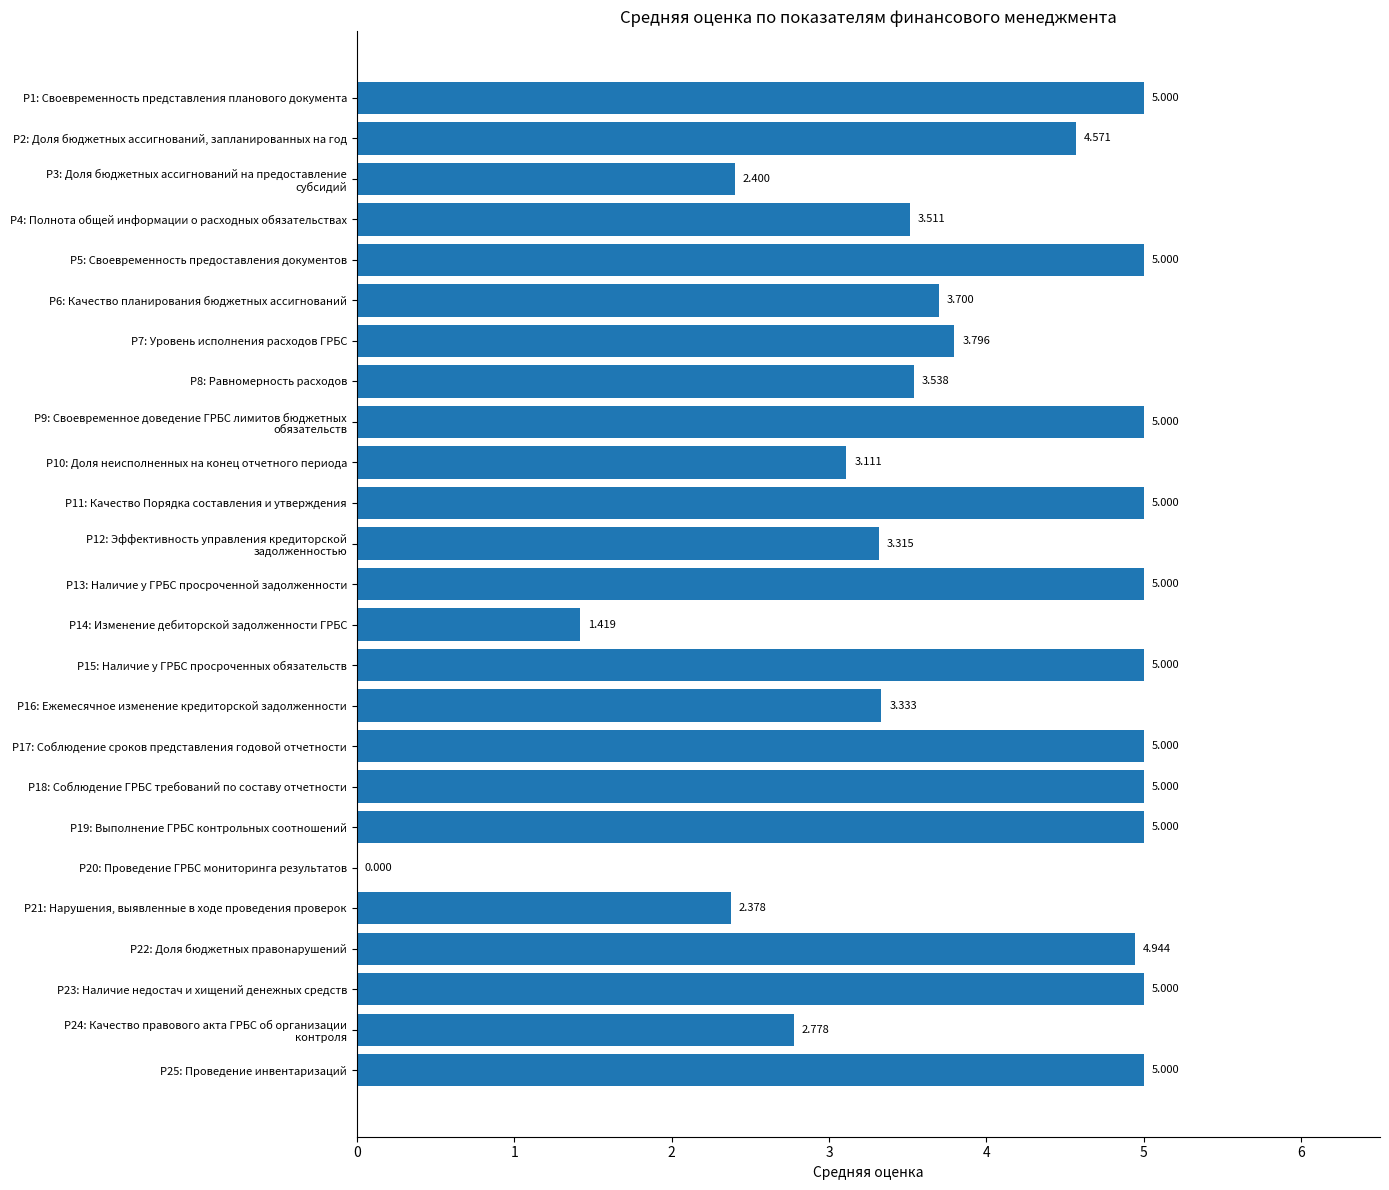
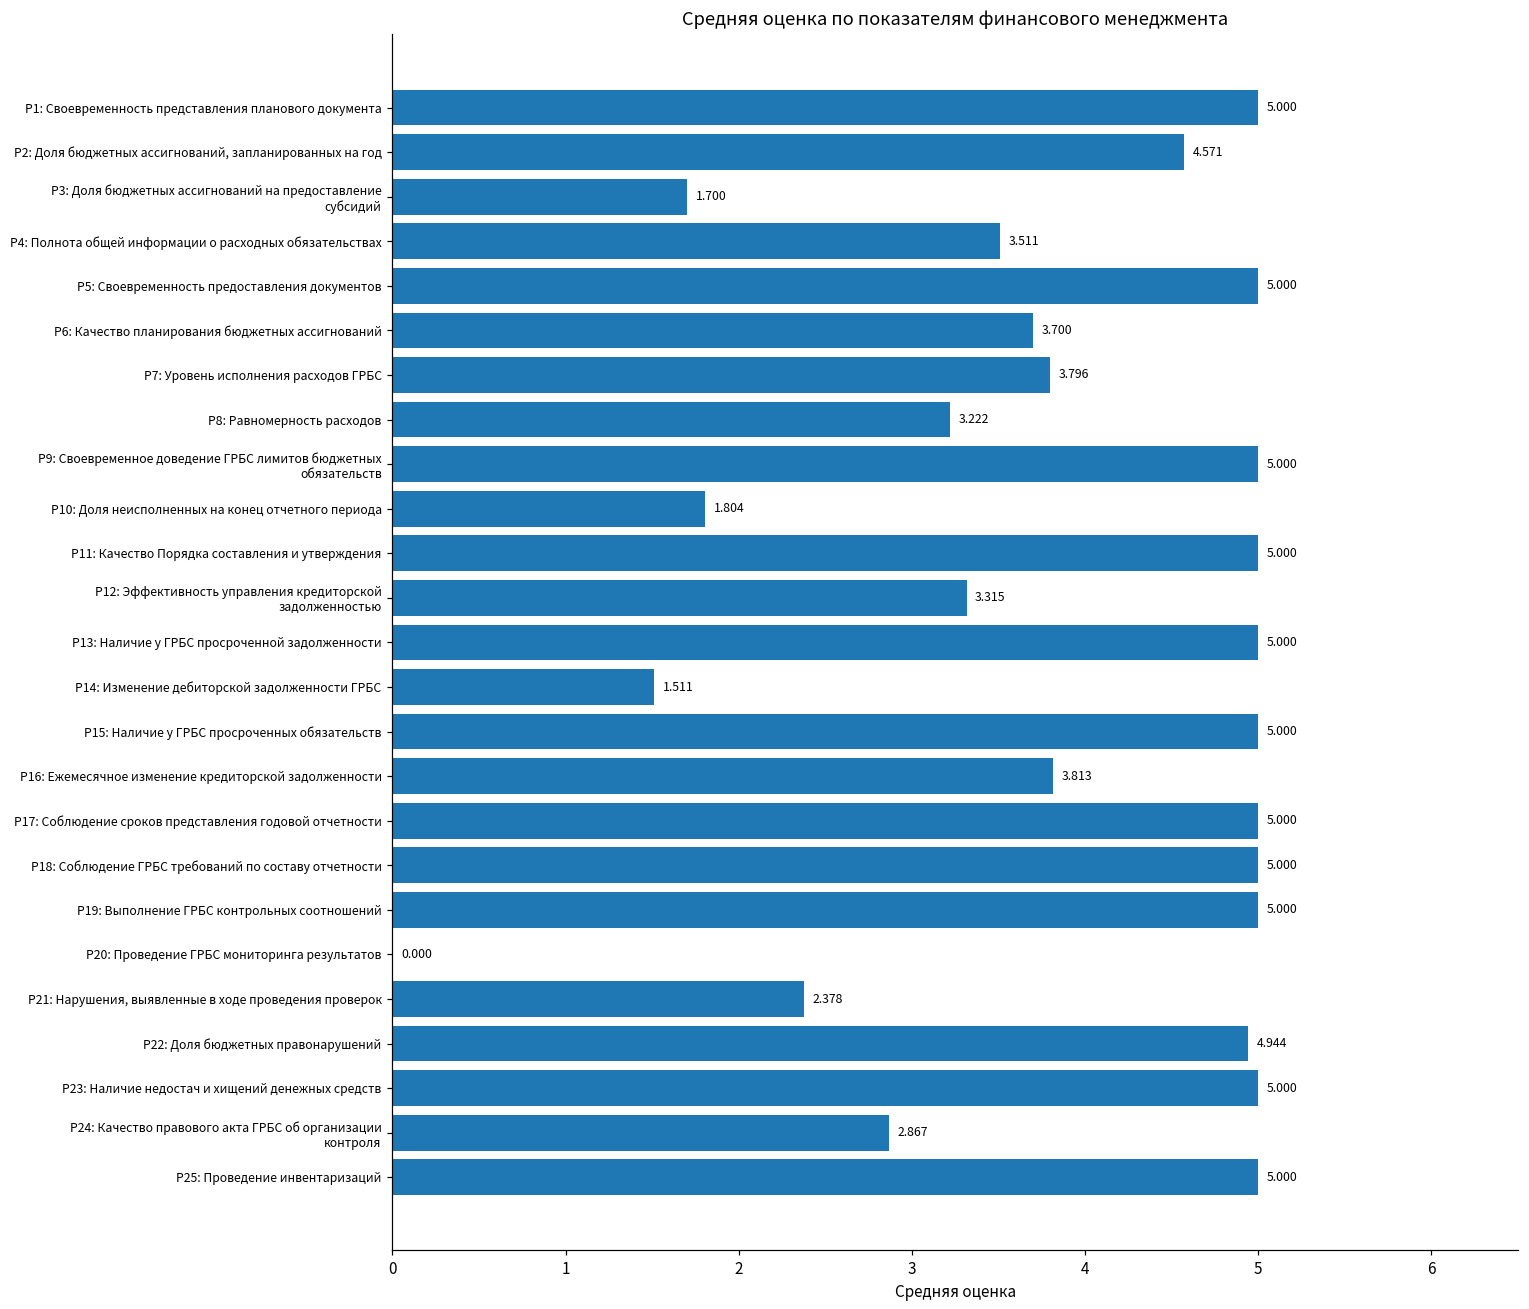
  {
    "Р1: Своевременность представления планового документа": 5.000,
    "Р2: Доля бюджетных ассигнований, запланированных на год": 4.571,
-   "Р3: Доля бюджетных ассигнований на предоставление субсидий": 2.400,
+   "Р3: Доля бюджетных ассигнований на предоставление субсидий": 1.700,
    "Р4: Полнота общей информации о расходных обязательствах": 3.511,
    "Р5: Своевременность предоставления документов": 5.000,
    "Р6: Качество планирования бюджетных ассигнований": 3.700,
    "Р7: Уровень исполнения расходов ГРБС": 3.796,
-   "Р8: Равномерность расходов": 3.538,
+   "Р8: Равномерность расходов": 3.222,
    "Р9: Своевременное доведение ГРБС лимитов бюджетных обязательств": 5.000,
-   "Р10: Доля неисполненных на конец отчетного периода": 3.111,
+   "Р10: Доля неисполненных на конец отчетного периода": 1.804,
    "Р11: Качество Порядка составления и утверждения": 5.000,
    "Р12: Эффективность управления кредиторской задолженностью": 3.315,
    "Р13: Наличие у ГРБС просроченной задолженности": 5.000,
-   "Р14: Изменение дебиторской задолженности ГРБС": 1.419,
+   "Р14: Изменение дебиторской задолженности ГРБС": 1.511,
    "Р15: Наличие у ГРБС просроченных обязательств": 5.000,
-   "Р16: Ежемесячное изменение кредиторской задолженности": 3.333,
+   "Р16: Ежемесячное изменение кредиторской задолженности": 3.813,
    "Р17: Соблюдение сроков представления годовой отчетности": 5.000,
    "Р18: Соблюдение ГРБС требований по составу отчетности": 5.000,
    "Р19: Выполнение ГРБС контрольных соотношений": 5.000,
    "Р20: Проведение ГРБС мониторинга результатов": 0.000,
    "Р21: Нарушения, выявленные в ходе проведения проверок": 2.378,
    "Р22: Доля бюджетных правонарушений": 4.944,
    "Р23: Наличие недостач и хищений денежных средств": 5.000,
-   "Р24: Качество правового акта ГРБС об организации контроля": 2.778,
+   "Р24: Качество правового акта ГРБС об организации контроля": 2.867,
    "Р25: Проведение инвентаризаций": 5.000
  }
